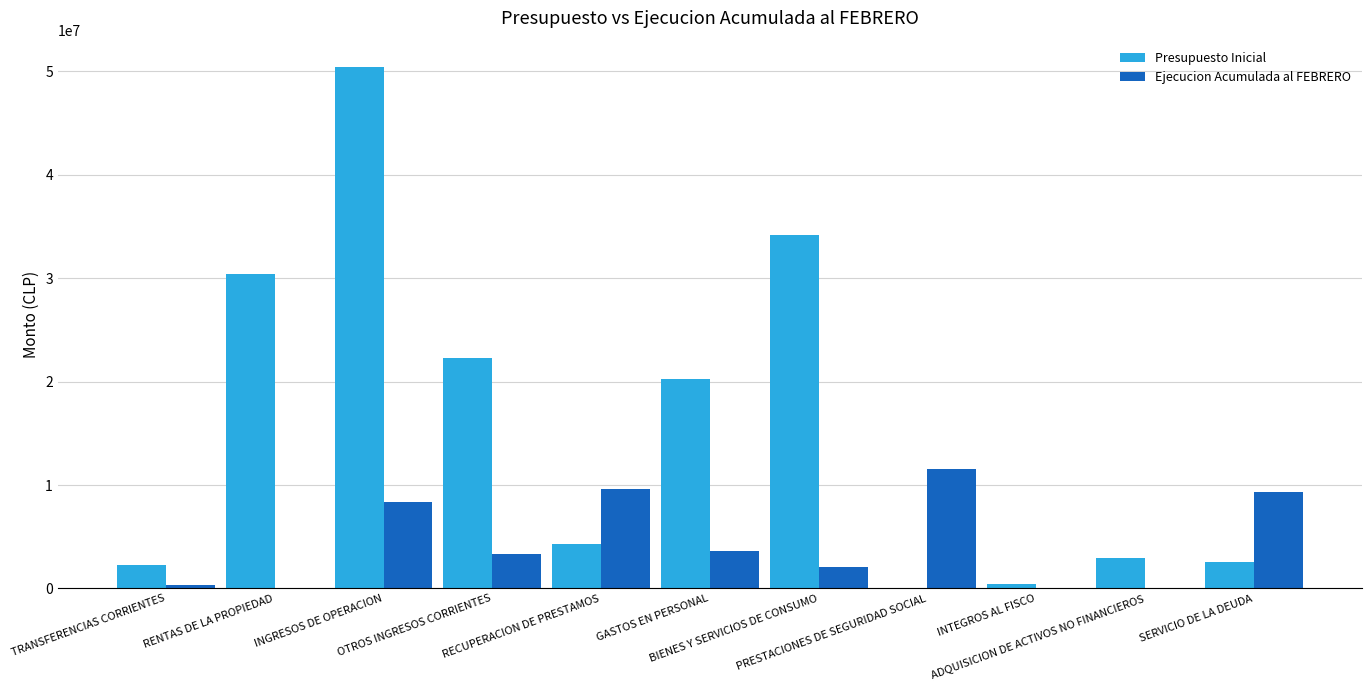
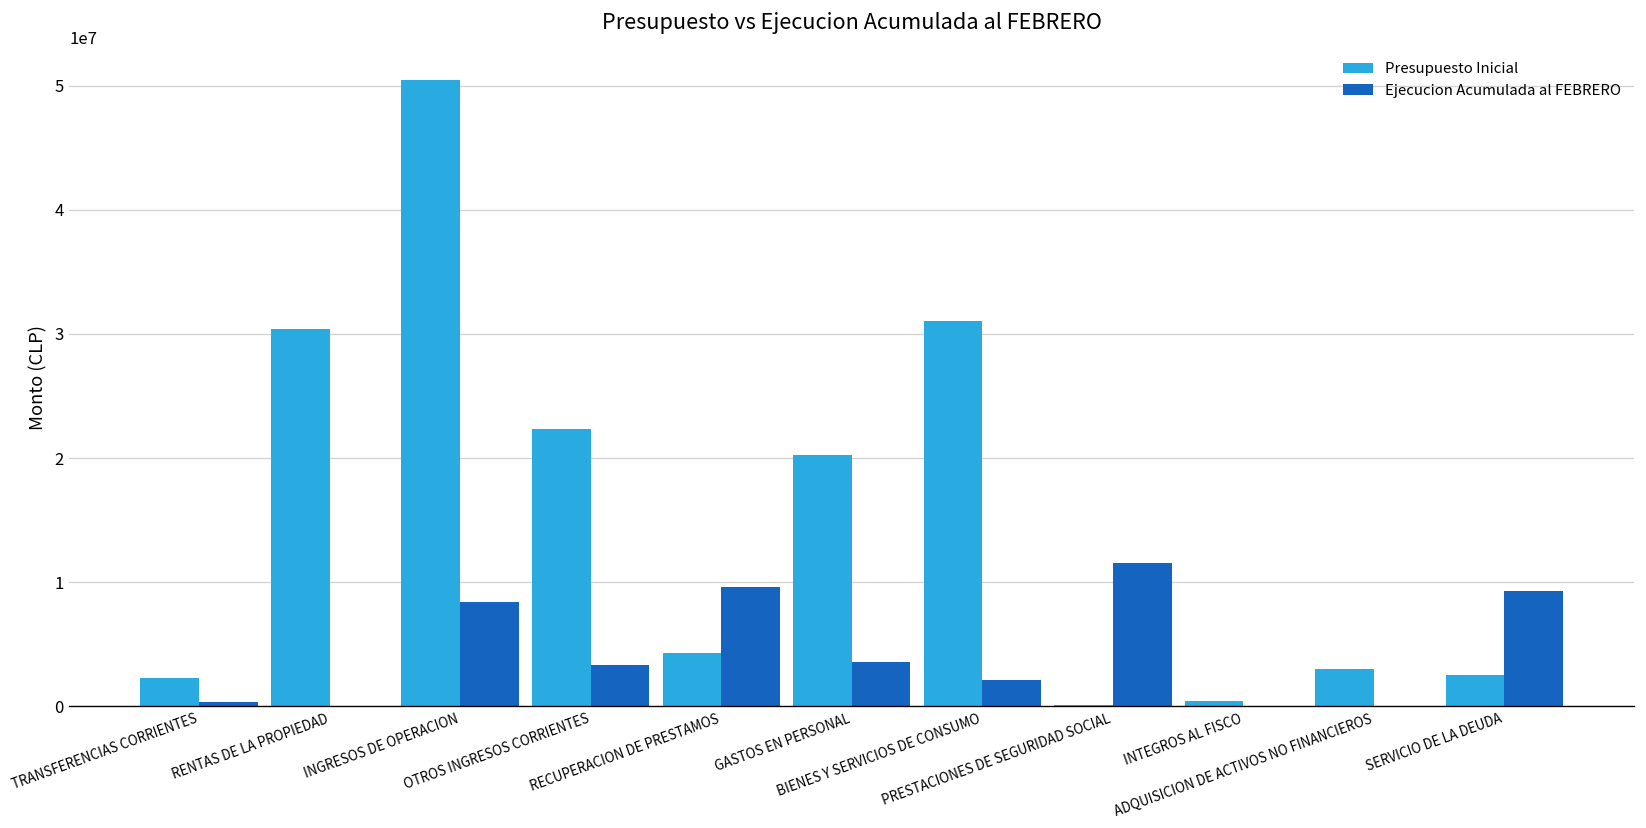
  {
    "Presupuesto Inicial": {
      "TRANSFERENCIAS CORRIENTES": 2300000,
      "RENTAS DE LA PROPIEDAD": 30400000,
      "INGRESOS DE OPERACION": 50500000,
      "OTROS INGRESOS CORRIENTES": 22300000,
      "RECUPERACION DE PRESTAMOS": 4300000,
      "GASTOS EN PERSONAL": 20200000,
-     "BIENES Y SERVICIOS DE CONSUMO": 34200000,
+     "BIENES Y SERVICIOS DE CONSUMO": 31100000,
      "INTEGROS AL FISCO": 500000,
      "ADQUISICION DE ACTIVOS NO FINANCIEROS": 3000000,
      "SERVICIO DE LA DEUDA": 2500000
    },
    "Ejecucion Acumulada al FEBRERO": {
      "TRANSFERENCIAS CORRIENTES": 300000,
      "INGRESOS DE OPERACION": 8400000,
      "OTROS INGRESOS CORRIENTES": 3300000,
      "RECUPERACION DE PRESTAMOS": 9600000,
      "GASTOS EN PERSONAL": 3600000,
      "BIENES Y SERVICIOS DE CONSUMO": 2100000,
      "PRESTACIONES DE SEGURIDAD SOCIAL": 11600000,
      "SERVICIO DE LA DEUDA": 9300000
    }
  }
